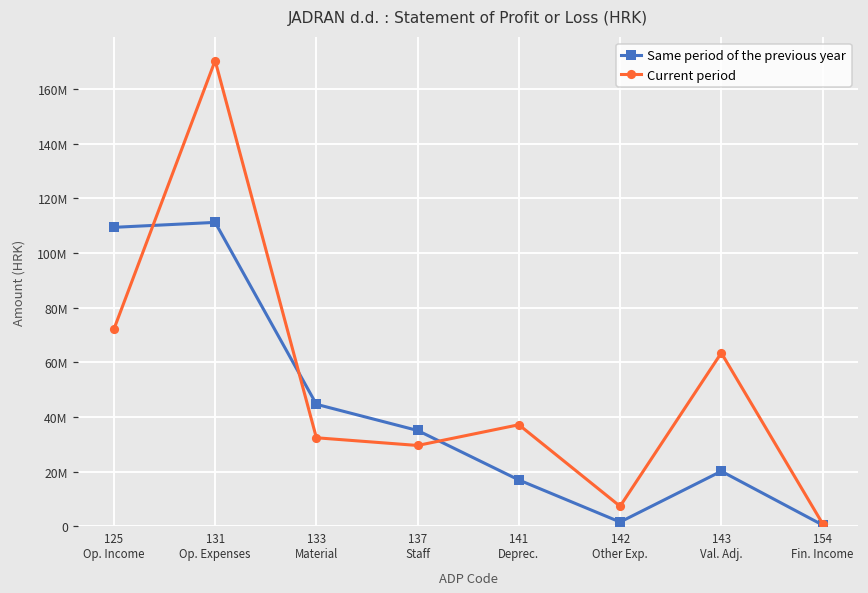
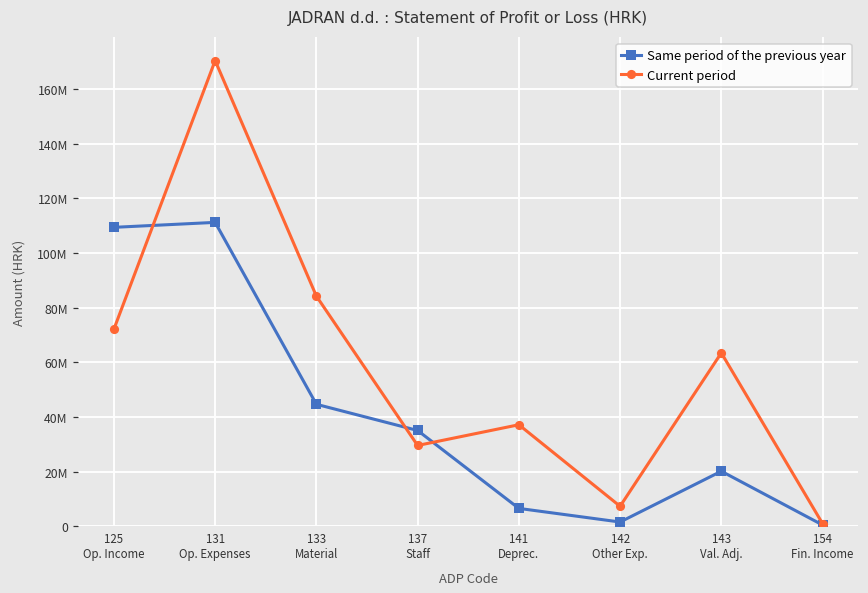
  {
    "Same period of the previous year": {
      "125 Op. Income": 109000000,
      "131 Op. Expenses": 111000000,
      "133 Material": 45000000,
      "137 Staff": 35000000,
-     "141 Deprec.": 17000000,
+     "141 Deprec.": 7000000,
      "142 Other Exp.": 2000000,
      "143 Val. Adj.": 20000000
    },
    "Current period": {
      "125 Op. Income": 72000000,
      "131 Op. Expenses": 170000000,
-     "133 Material": 32000000,
+     "133 Material": 84000000,
      "137 Staff": 30000000,
      "141 Deprec.": 37000000,
      "142 Other Exp.": 7000000,
      "143 Val. Adj.": 63000000
    }
  }
